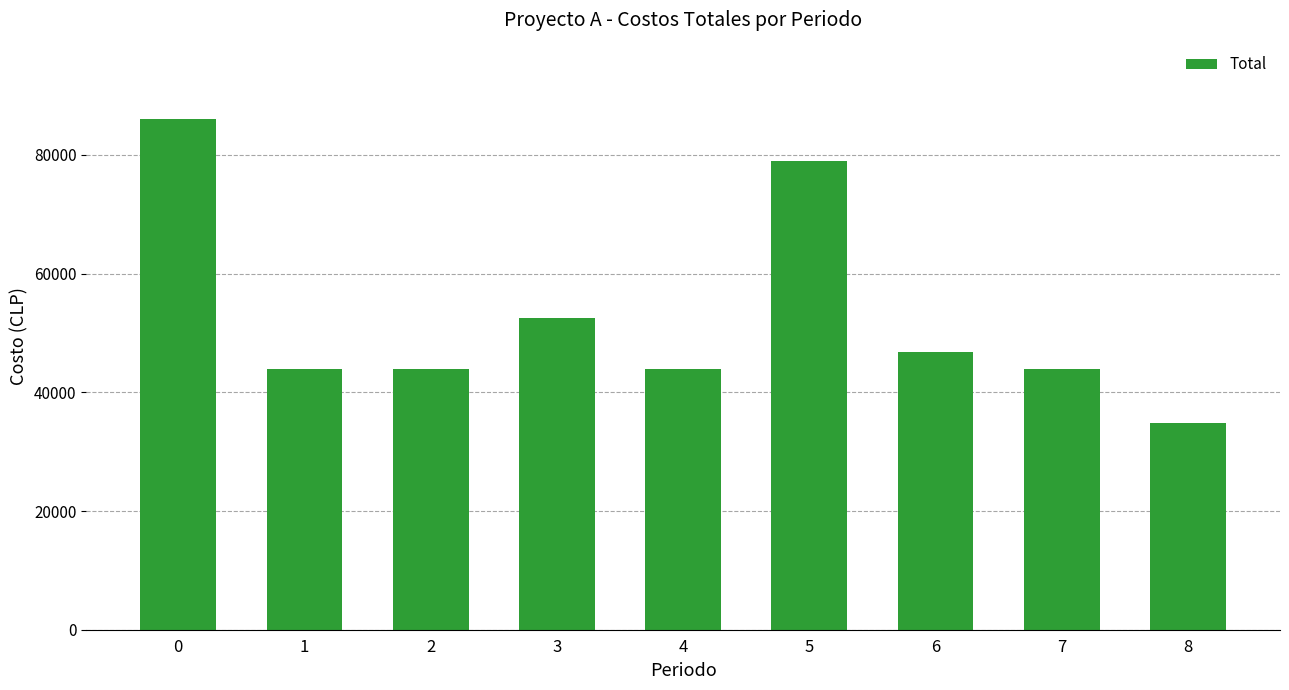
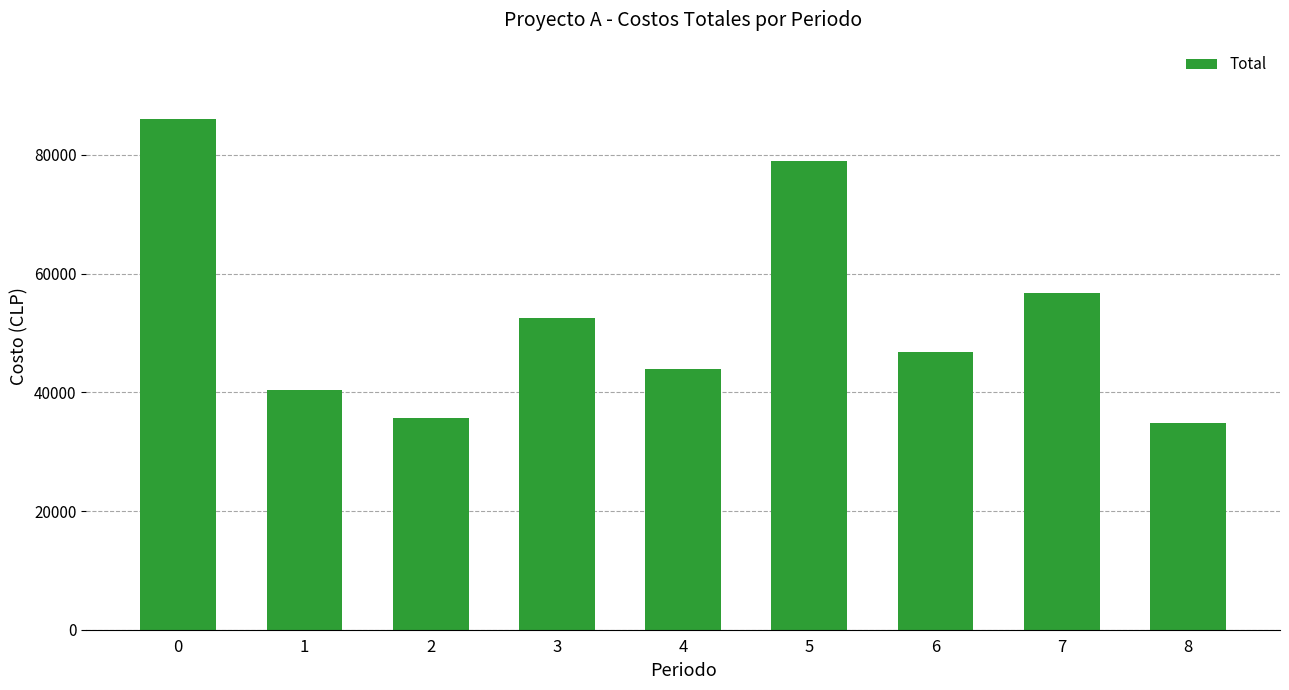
  {
    "0": 86000,
-   "1": 44000,
-   "2": 44000,
+   "1": 40000,
+   "2": 36000,
    "3": 53000,
    "4": 44000,
    "5": 79000,
    "6": 47000,
-   "7": 44000,
+   "7": 57000,
    "8": 35000
  }
